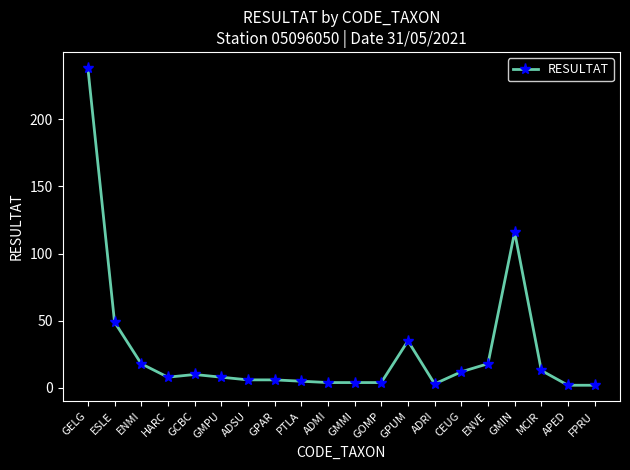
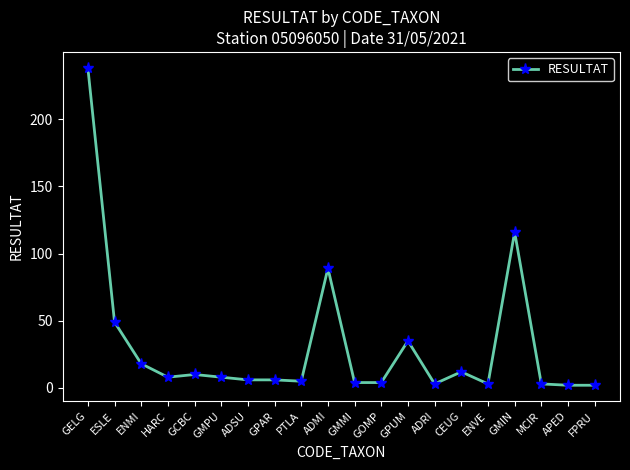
  {
    "GELG": 238,
    "ESLE": 49,
    "ENMI": 18,
    "HARC": 8,
    "GCBC": 10,
    "GMPU": 8,
    "ADSU": 6,
    "GPAR": 6,
    "PTLA": 5,
-   "ADMI": 4,
+   "ADMI": 89,
    "GMMI": 4,
    "GOMP": 4,
    "GPUM": 35,
    "ADRI": 3,
    "CEUG": 12,
-   "ENVE": 18,
+   "ENVE": 3,
    "GMIN": 116,
-   "MCIR": 13,
+   "MCIR": 3,
    "APED": 2,
    "FPRU": 2
  }
